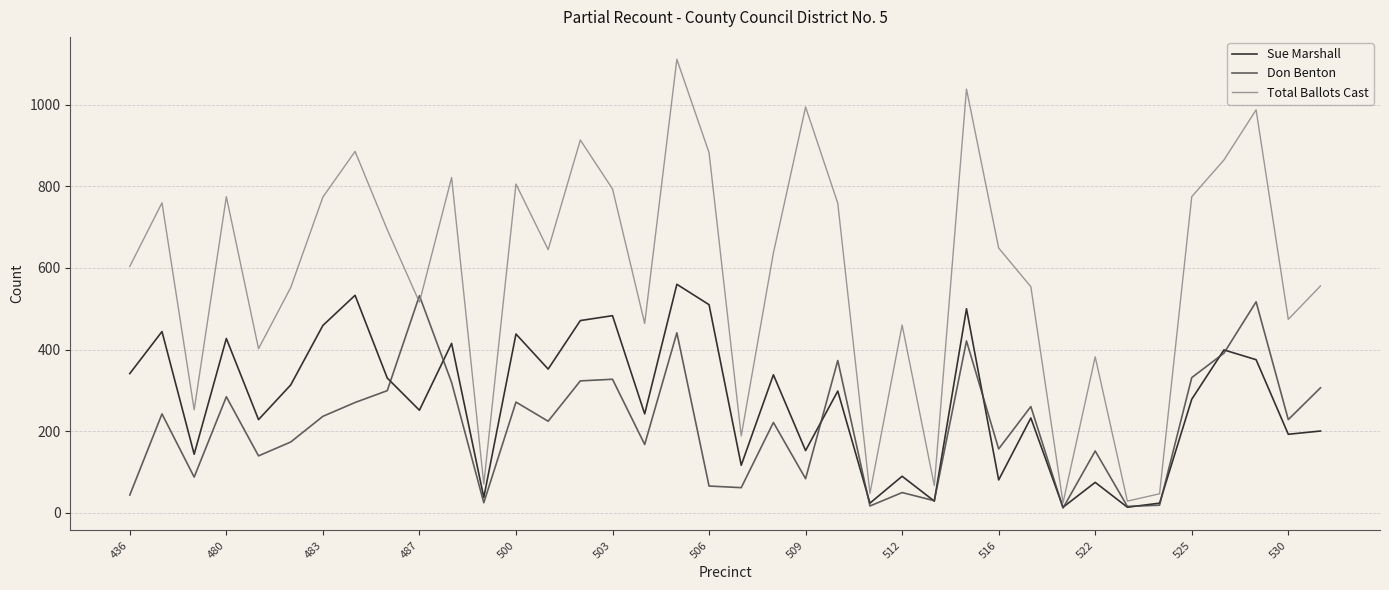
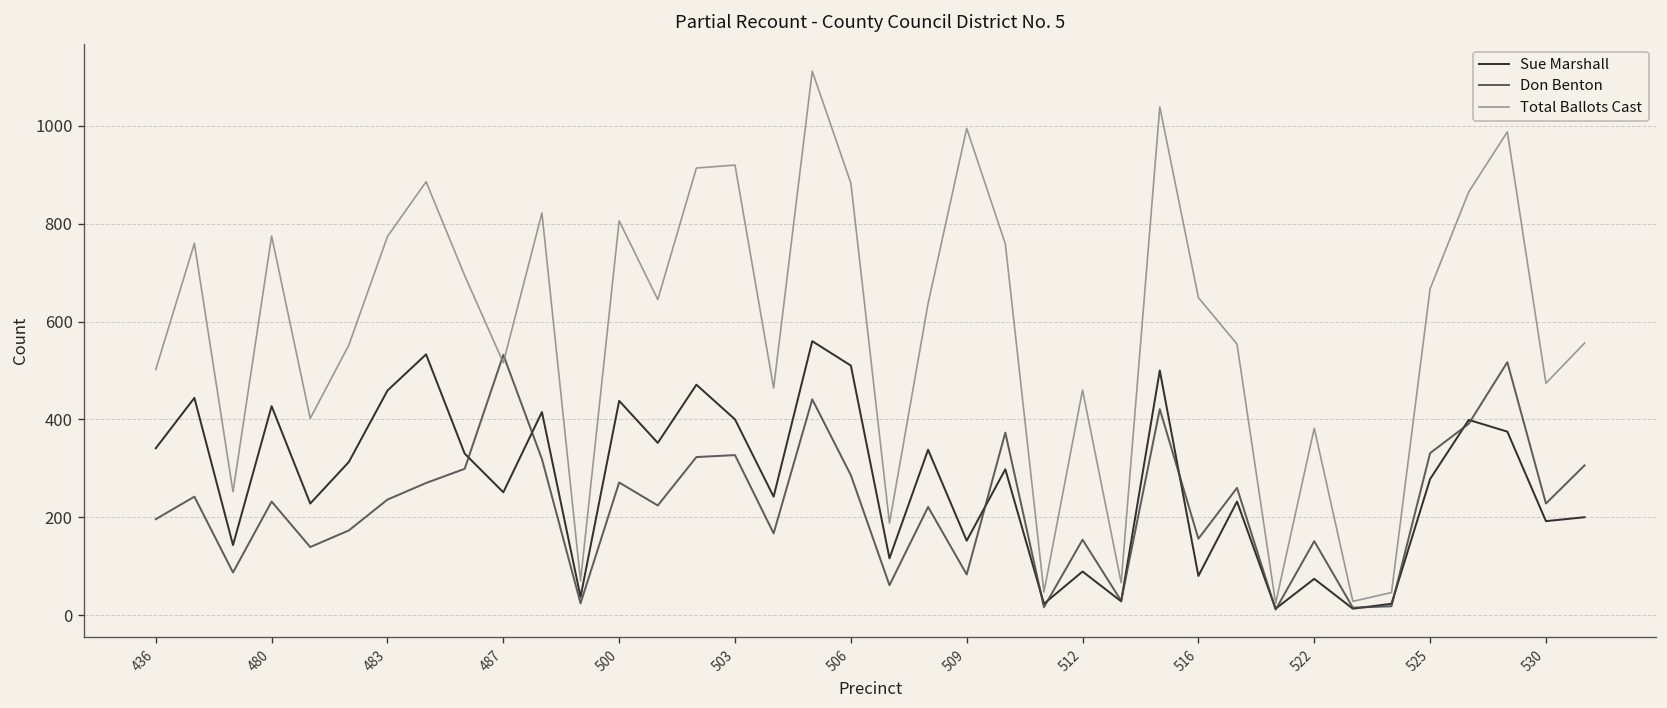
  {
    "Sue Marshall": {
      "436": 340,
      "480": 430,
      "483": 460,
      "487": 250,
      "500": 440,
-     "503": 480,
+     "503": 400,
      "506": 510,
      "509": 150,
      "512": 90,
      "516": 80,
      "522": 70,
      "525": 280,
      "530": 190
    },
    "Don Benton": {
-     "436": 40,
-     "480": 280,
+     "436": 200,
+     "480": 230,
      "483": 240,
      "487": 530,
      "500": 270,
      "503": 330,
-     "506": 70,
+     "506": 290,
      "509": 80,
-     "512": 50,
+     "512": 150,
      "516": 160,
      "522": 150,
      "525": 330,
      "530": 230
    },
    "Total Ballots Cast": {
-     "436": 600,
+     "436": 500,
      "480": 780,
      "483": 770,
      "487": 520,
      "500": 810,
-     "503": 790,
+     "503": 920,
      "506": 880,
      "509": 1000,
      "512": 460,
      "516": 650,
      "522": 380,
-     "525": 780,
+     "525": 670,
      "530": 470
    }
  }
